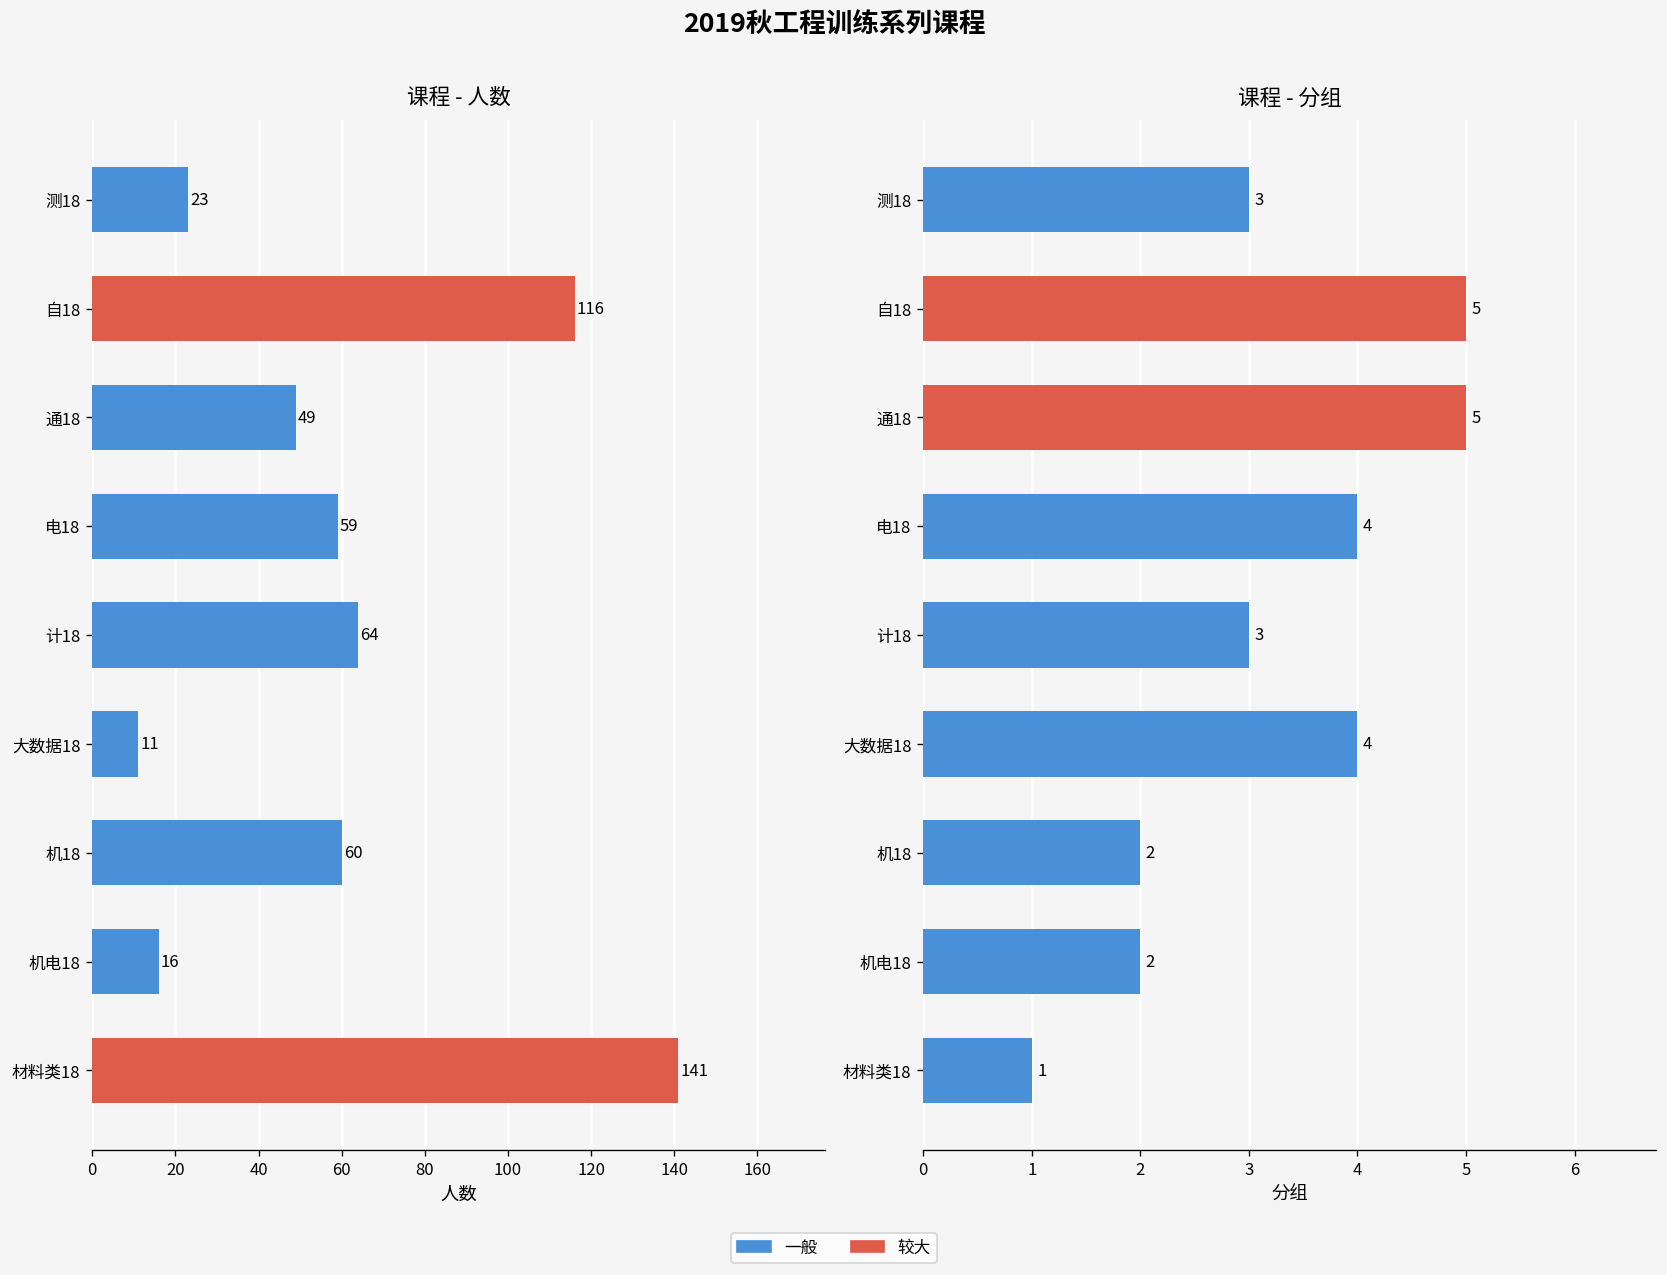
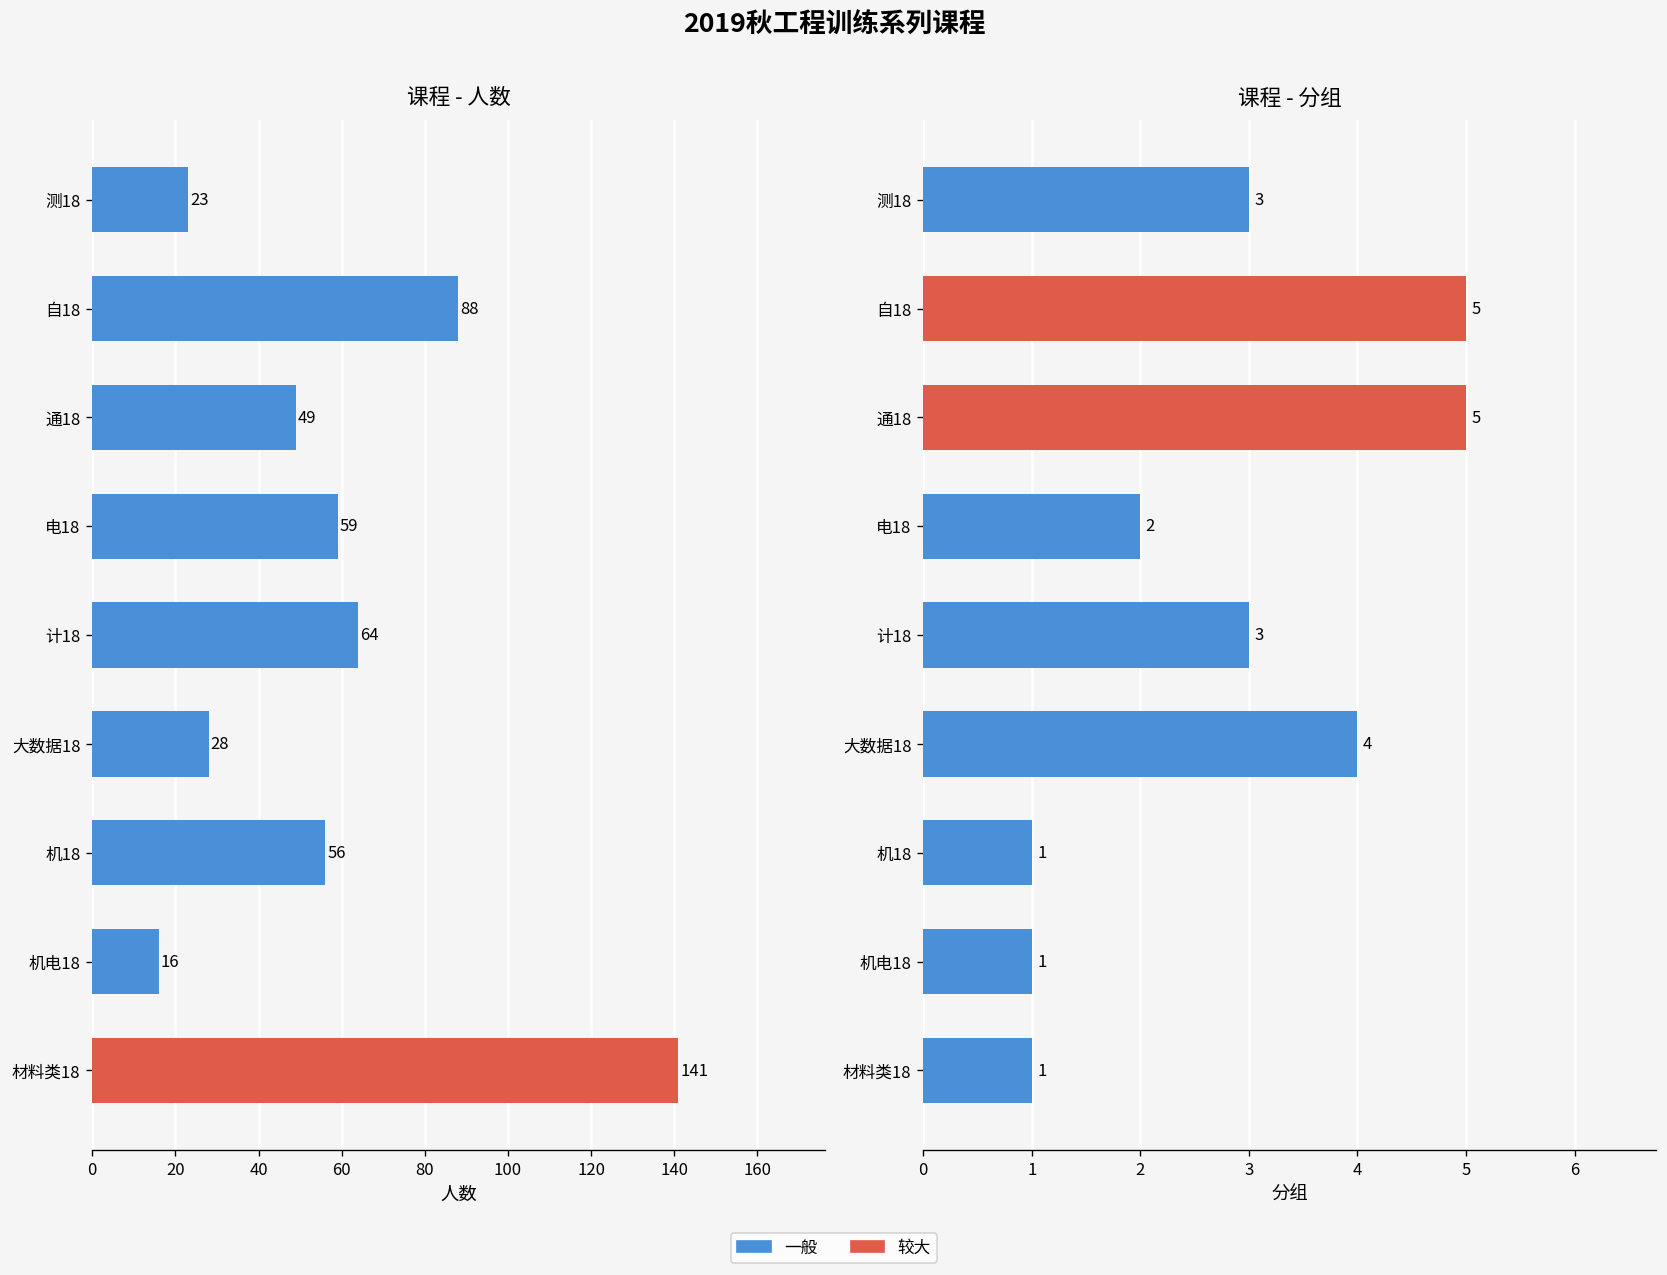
  {
    "课程 - 人数": {
      "测18": 23,
-     "自18": 116,
+     "自18": 88,
      "通18": 49,
      "电18": 59,
      "计18": 64,
-     "大数据18": 11,
-     "机18": 60,
+     "大数据18": 28,
+     "机18": 56,
      "机电18": 16,
      "材料类18": 141
    },
    "课程 - 分组": {
      "测18": 3,
      "自18": 5,
      "通18": 5,
-     "电18": 4,
+     "电18": 2,
      "计18": 3,
      "大数据18": 4,
-     "机18": 2,
-     "机电18": 2,
+     "机18": 1,
+     "机电18": 1,
      "材料类18": 1
    }
  }
